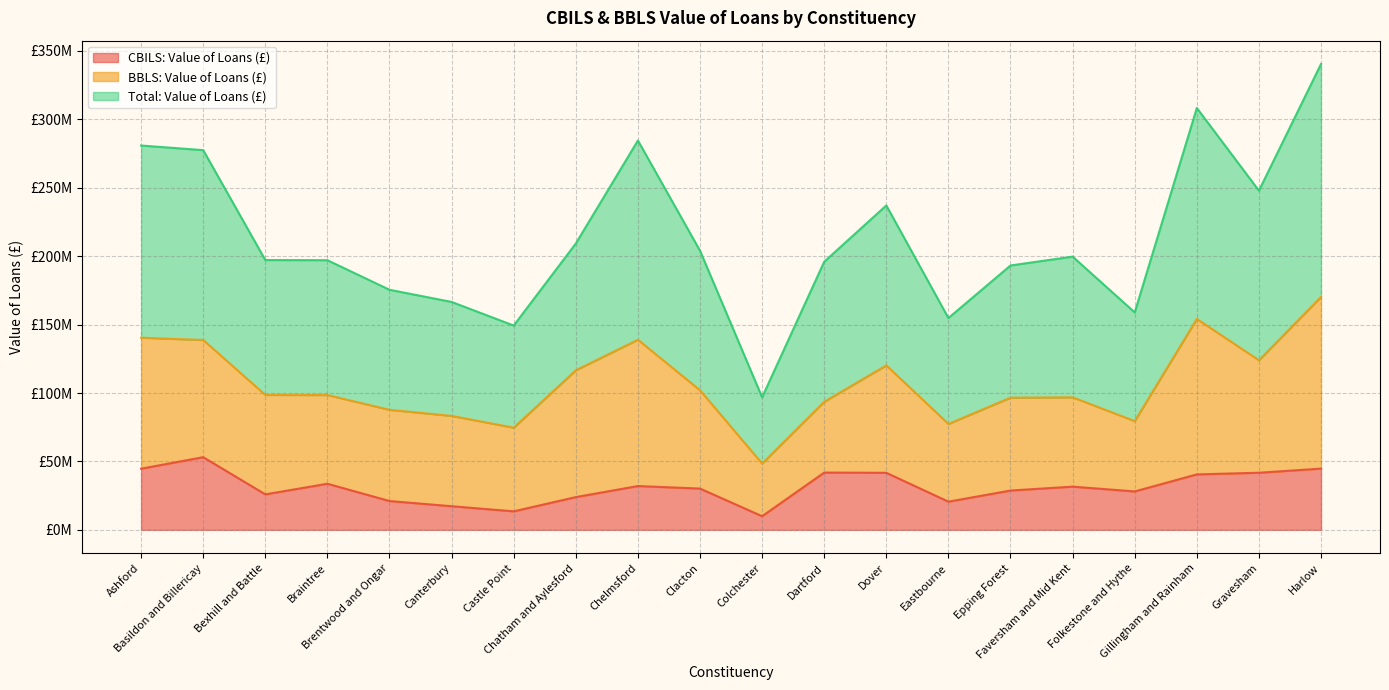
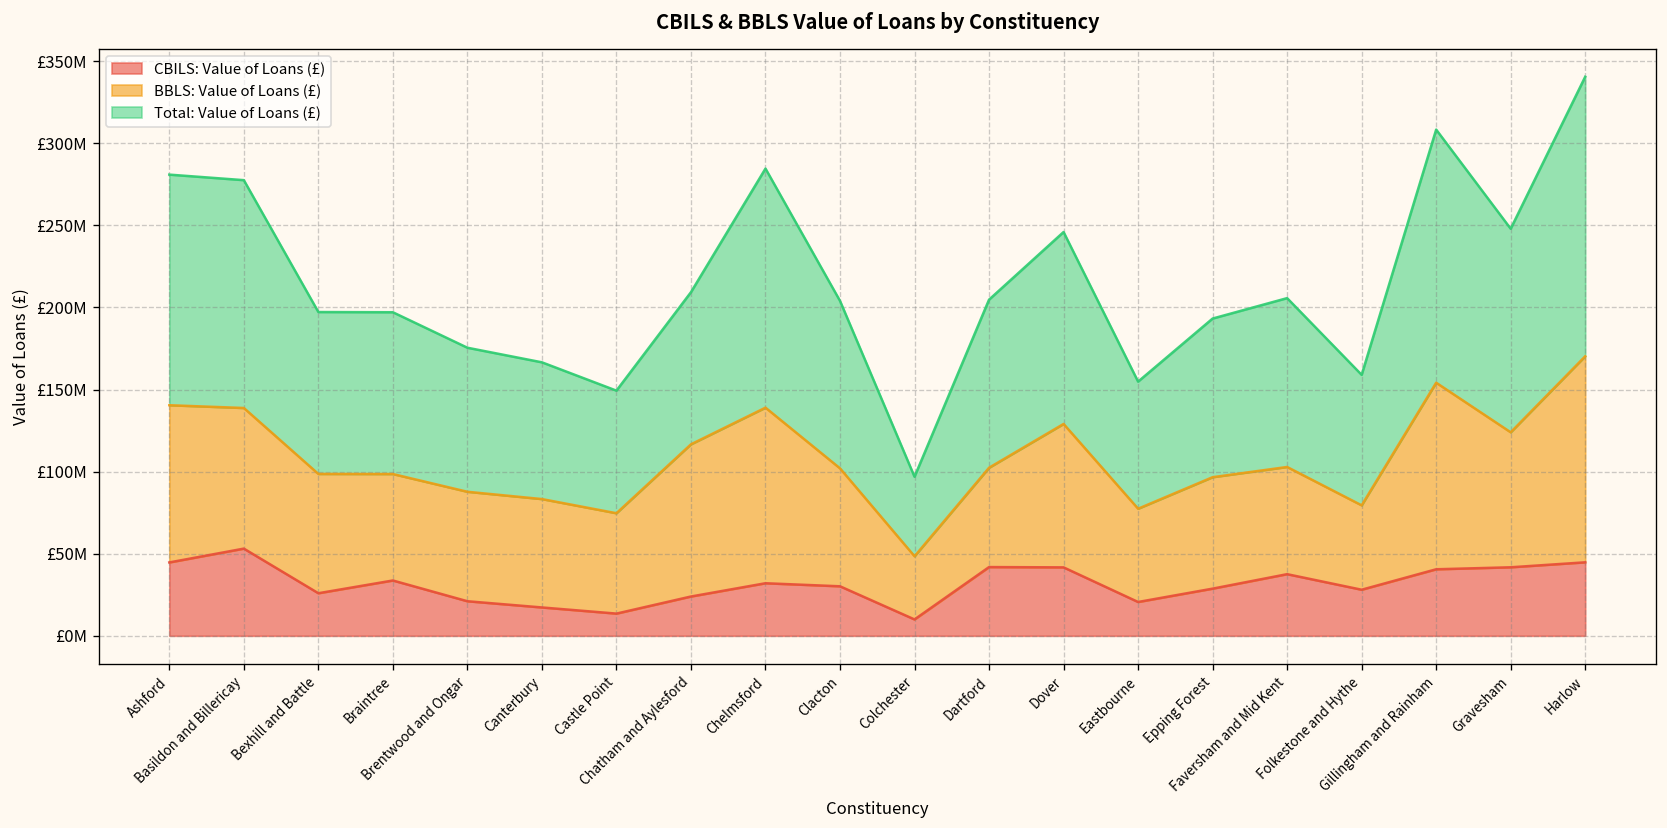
  {
    "CBILS: Value of Loans (£)": {
      "Ashford": "£45000000",
      "Basildon and Billericay": "£53000000",
      "Bexhill and Battle": "£26000000",
      "Braintree": "£34000000",
      "Brentwood and Ongar": "£21000000",
      "Canterbury": "£17000000",
      "Castle Point": "£14000000",
      "Chatham and Aylesford": "£24000000",
      "Chelmsford": "£32000000",
      "Clacton": "£30000000",
      "Colchester": "£10000000",
      "Dartford": "£42000000",
      "Dover": "£42000000",
      "Eastbourne": "£21000000",
      "Epping Forest": "£29000000",
-     "Faversham and Mid Kent": "£32000000",
+     "Faversham and Mid Kent": "£38000000",
      "Folkestone and Hythe": "£28000000",
      "Gillingham and Rainham": "£41000000",
      "Gravesham": "£42000000",
      "Harlow": "£45000000"
    },
    "BBLS: Value of Loans (£)": {
      "Ashford": "£96000000",
      "Basildon and Billericay": "£86000000",
      "Bexhill and Battle": "£73000000",
      "Braintree": "£65000000",
      "Brentwood and Ongar": "£67000000",
      "Canterbury": "£66000000",
      "Castle Point": "£61000000",
      "Chatham and Aylesford": "£93000000",
      "Chelmsford": "£107000000",
      "Clacton": "£72000000",
      "Colchester": "£38000000",
-     "Dartford": "£52000000",
-     "Dover": "£79000000",
+     "Dartford": "£61000000",
+     "Dover": "£87000000",
      "Eastbourne": "£57000000",
      "Epping Forest": "£68000000",
      "Faversham and Mid Kent": "£65000000",
      "Folkestone and Hythe": "£51000000",
      "Gillingham and Rainham": "£114000000",
      "Gravesham": "£82000000",
      "Harlow": "£125000000"
    },
    "Total: Value of Loans (£)": {
      "Ashford": "£140000000",
      "Basildon and Billericay": "£139000000",
      "Bexhill and Battle": "£99000000",
      "Braintree": "£99000000",
      "Brentwood and Ongar": "£88000000",
      "Canterbury": "£83000000",
      "Castle Point": "£75000000",
      "Chatham and Aylesford": "£93000000",
      "Chelmsford": "£146000000",
      "Clacton": "£102000000",
      "Colchester": "£48000000",
      "Dartford": "£102000000",
      "Dover": "£117000000",
      "Eastbourne": "£77000000",
      "Epping Forest": "£97000000",
      "Faversham and Mid Kent": "£103000000",
      "Folkestone and Hythe": "£79000000",
      "Gillingham and Rainham": "£154000000",
      "Gravesham": "£124000000",
      "Harlow": "£170000000"
    }
  }
